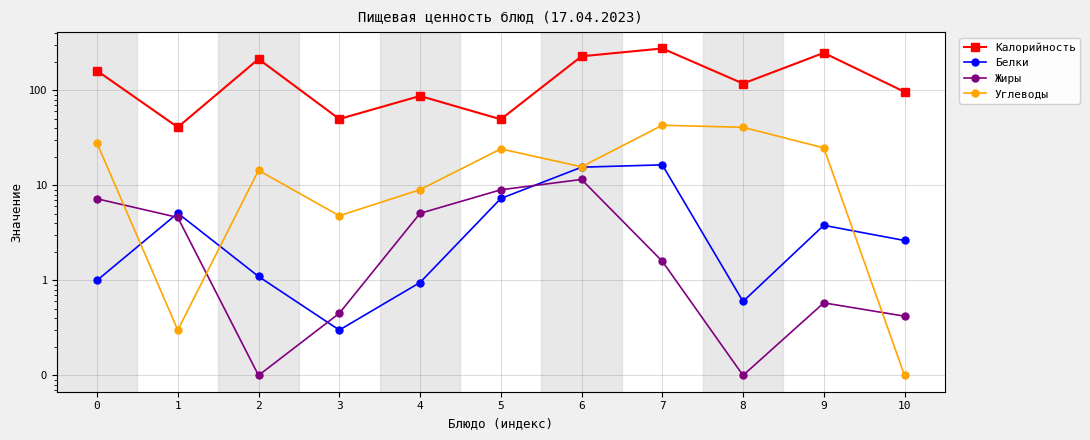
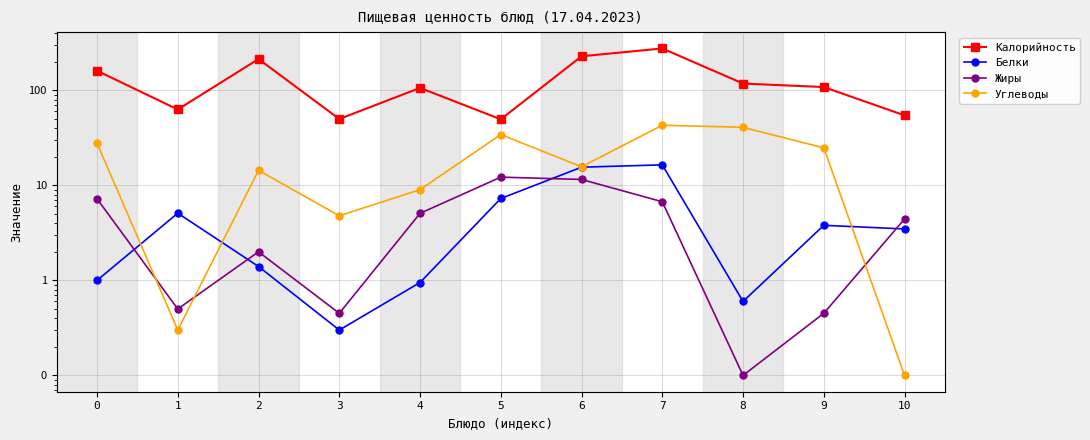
  {
    "Калорийность": {
      "0": 160,
-     "1": 41,
+     "1": 60,
      "2": 210,
      "3": 50,
-     "4": 90,
+     "4": 110,
      "5": 50,
      "6": 230,
      "7": 280,
      "8": 120,
-     "9": 250,
-     "10": 100
+     "9": 110,
+     "10": 50
    },
    "Белки": {
      "0": 1.0,
      "1": 5,
-     "2": 1.1,
+     "2": 1.4,
      "3": 0.3,
      "4": 1.0,
      "5": 7,
      "7": 16,
      "8": 0.6,
      "9": 3.8,
-     "10": 2.6
+     "10": 3.5
    },
    "Жиры": {
      "0": 7,
-     "1": 5,
-     "2": 0.1,
+     "1": 0.5,
+     "2": 2.0,
      "3": 0.5,
      "4": 5,
-     "5": 9,
+     "5": 12,
      "6": 12,
-     "7": 1.6,
+     "7": 7,
      "8": 0.1,
-     "9": 0.6,
-     "10": 0.4
+     "9": 0.5,
+     "10": 4
    },
    "Углеводы": {
      "0": 28,
      "1": 0.30,
      "2": 14,
      "3": 5,
      "4": 9,
-     "5": 24,
+     "5": 34,
      "7": 40,
      "8": 41,
      "9": 25,
      "10": 0.10
    }
  }
